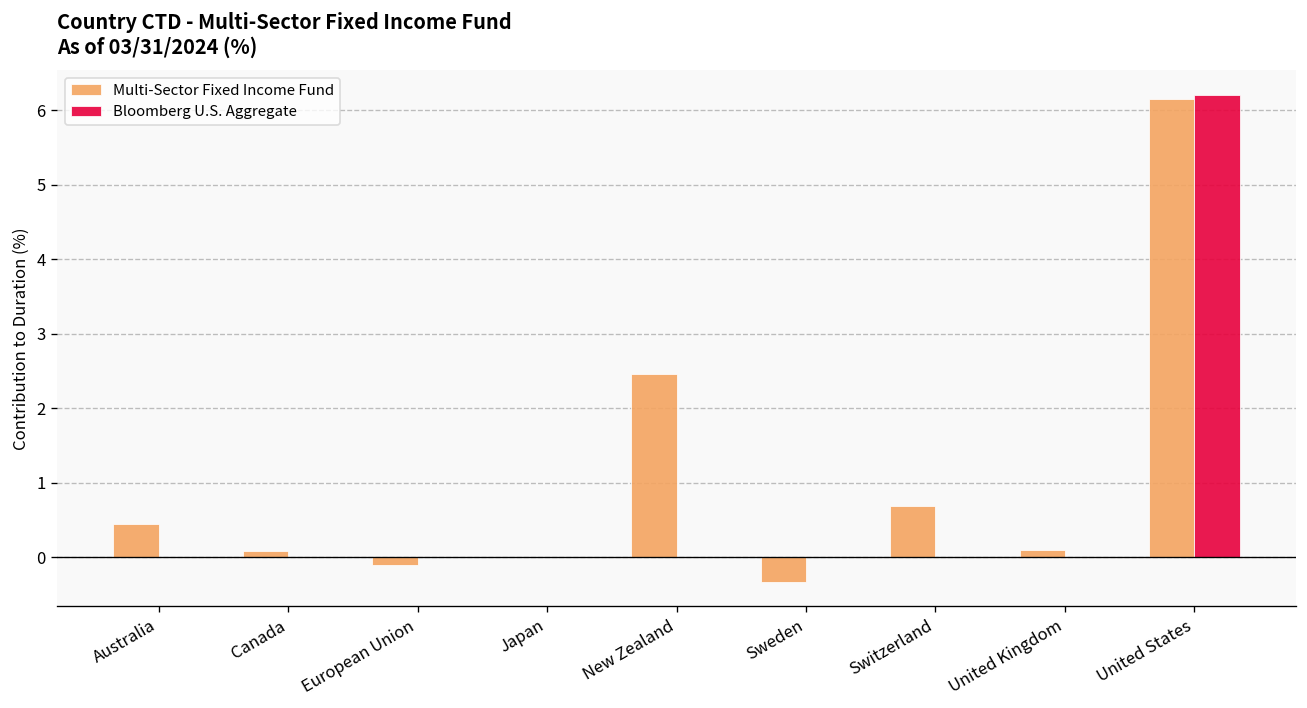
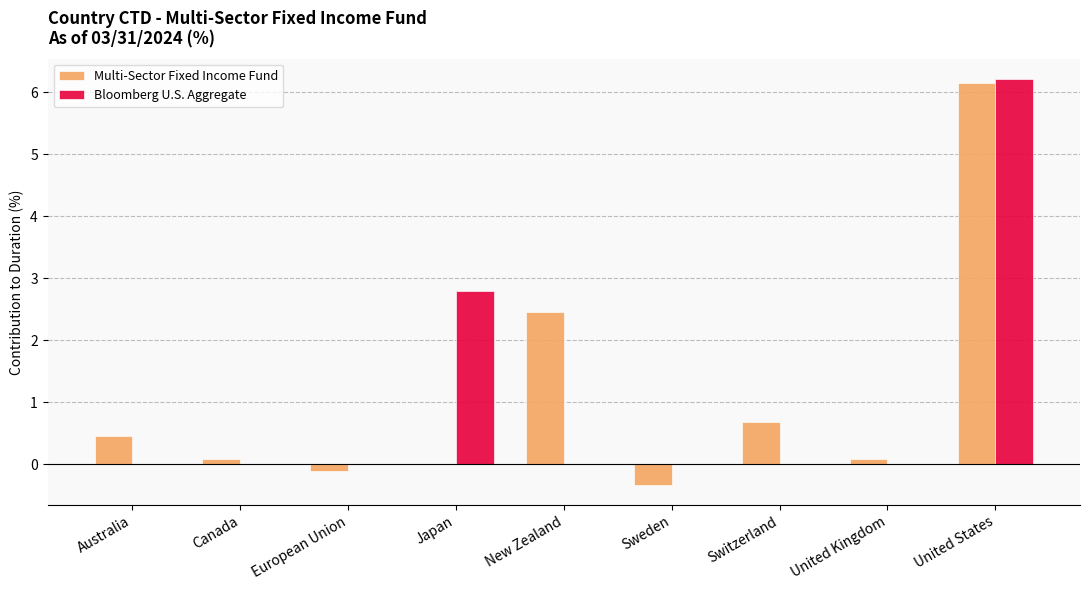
  {
    "Multi-Sector Fixed Income Fund": {
      "Australia": 0.5,
      "Canada": 0.1,
      "European Union": -0.1,
      "Japan": 0.0,
      "New Zealand": 2.5,
      "Sweden": -0.3,
      "Switzerland": 0.7,
      "United Kingdom": 0.1,
      "United States": 6.2
    },
    "Bloomberg U.S. Aggregate": {
      "Australia": 0.0,
      "Canada": 0.0,
      "European Union": 0.0,
-     "Japan": 0.0,
+     "Japan": 2.8,
      "New Zealand": 0.0,
      "Sweden": 0.0,
      "Switzerland": 0.0,
      "United Kingdom": 0.0,
      "United States": 6.2
    }
  }
